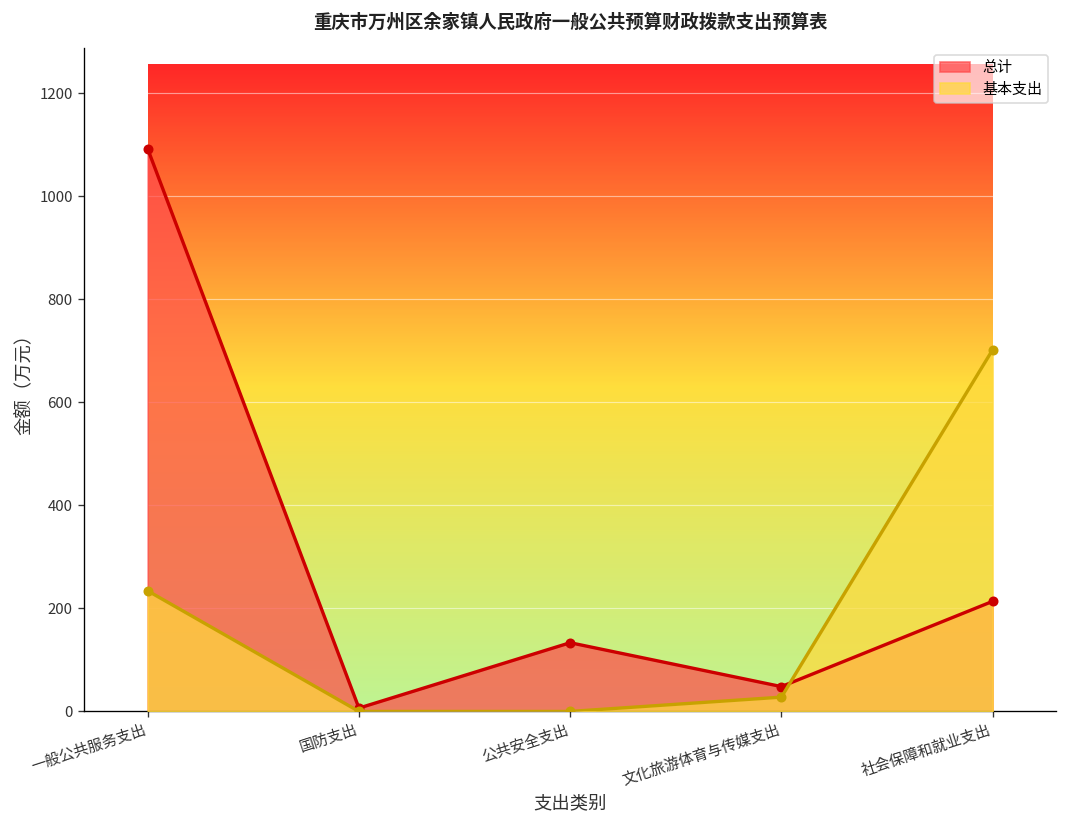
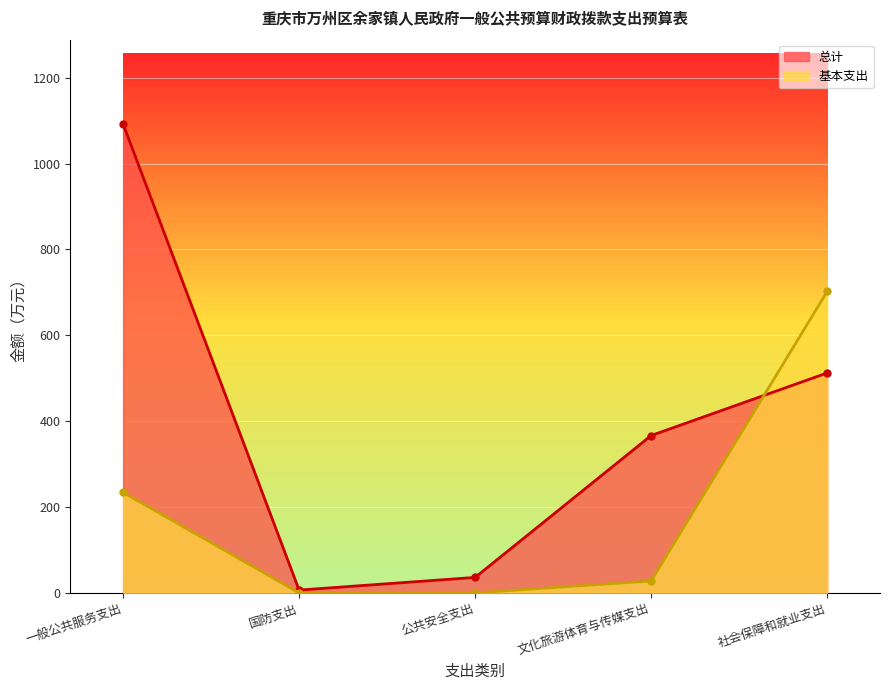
  {
    "总计": {
      "一般公共服务支出": 1090,
      "国防支出": 10,
-     "公共安全支出": 130,
-     "文化旅游体育与传媒支出": 50,
-     "社会保障和就业支出": 210
+     "公共安全支出": 40,
+     "文化旅游体育与传媒支出": 370,
+     "社会保障和就业支出": 510
    },
    "基本支出": {
      "一般公共服务支出": 230,
      "国防支出": 0,
      "公共安全支出": 0,
      "文化旅游体育与传媒支出": 30,
      "社会保障和就业支出": 700
    }
  }
